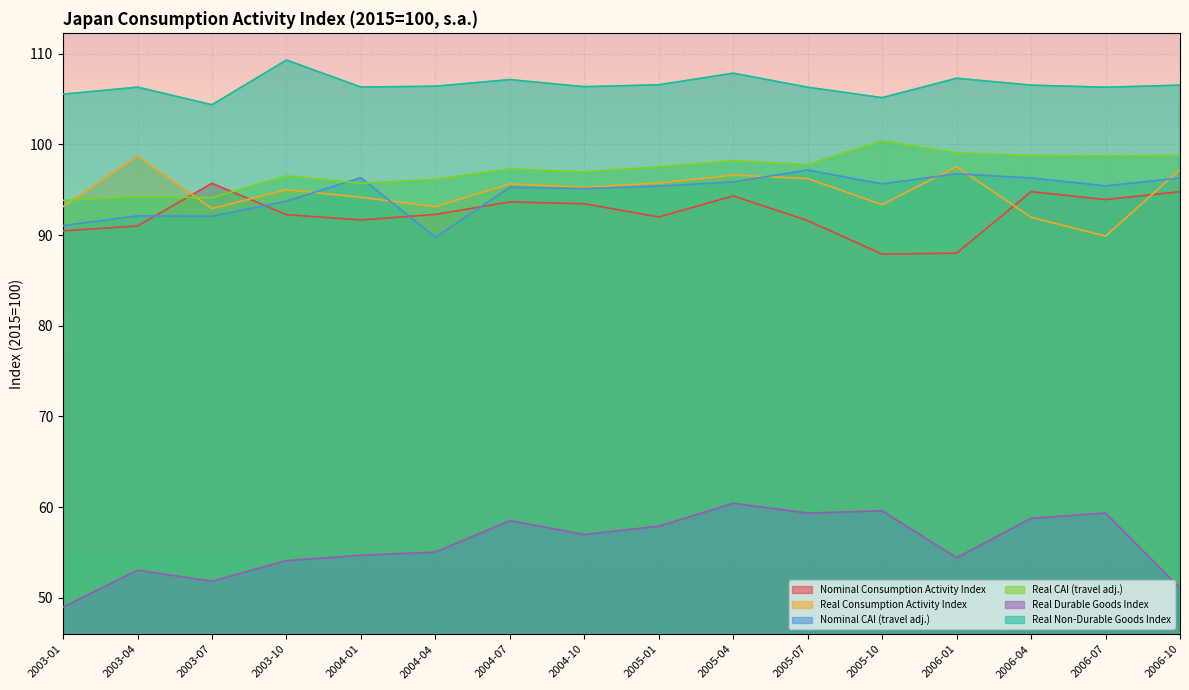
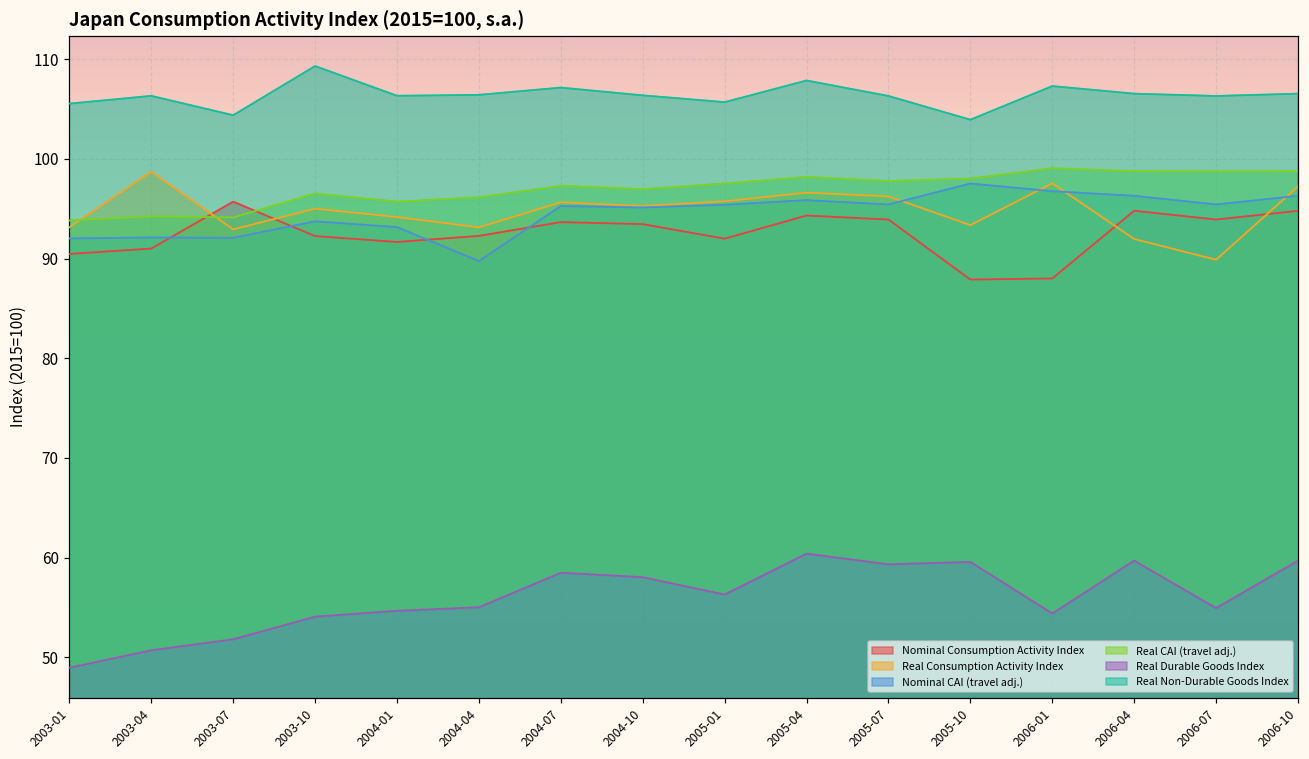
  {
    "Nominal Consumption Activity Index": {
      "2003-01": 90,
      "2003-04": 91,
      "2003-07": 96,
      "2003-10": 92,
      "2004-01": 92,
      "2004-04": 92,
      "2004-07": 94,
      "2004-10": 93,
      "2005-01": 92,
      "2005-04": 94,
-     "2005-07": 92,
+     "2005-07": 94,
      "2005-10": 88,
      "2006-01": 88,
      "2006-04": 95,
      "2006-07": 94,
      "2006-10": 95
    },
    "Real Consumption Activity Index": {
      "2003-01": 93,
      "2003-04": 99,
      "2003-07": 93,
      "2003-10": 95,
      "2004-01": 94,
      "2004-04": 93,
      "2004-07": 96,
      "2005-01": 96,
      "2005-04": 97,
      "2005-07": 96,
      "2005-10": 93,
      "2006-01": 98,
      "2006-04": 92,
      "2006-07": 90,
      "2006-10": 97
    },
    "Nominal CAI (travel adj.)": {
-     "2003-01": 91,
+     "2003-01": 92,
      "2003-04": 92,
      "2003-07": 92,
      "2003-10": 94,
-     "2004-01": 96,
+     "2004-01": 93,
      "2004-04": 90,
      "2004-07": 95,
      "2005-01": 95,
      "2005-04": 96,
-     "2005-07": 97,
-     "2005-10": 96,
+     "2005-07": 95,
+     "2005-10": 98,
      "2006-01": 97,
      "2006-04": 96,
      "2006-07": 95,
      "2006-10": 96
    },
    "Real CAI (travel adj.)": {
      "2003-01": 94,
      "2003-04": 94,
      "2003-07": 94,
      "2003-10": 97,
      "2004-01": 96,
      "2004-04": 96,
      "2004-07": 97,
      "2004-10": 97,
      "2005-01": 98,
      "2005-04": 98,
      "2005-07": 98,
-     "2005-10": 100,
+     "2005-10": 98,
      "2006-01": 99,
      "2006-04": 99,
      "2006-07": 99,
      "2006-10": 99
    },
    "Real Durable Goods Index": {
      "2003-01": 49,
-     "2003-04": 53,
+     "2003-04": 51,
      "2003-07": 52,
      "2003-10": 54,
      "2004-01": 55,
      "2004-04": 55,
      "2004-07": 59,
-     "2004-10": 57,
-     "2005-01": 58,
+     "2004-10": 58,
+     "2005-01": 56,
      "2005-04": 60,
      "2005-07": 59,
      "2005-10": 60,
      "2006-01": 54,
-     "2006-04": 59,
-     "2006-07": 59,
-     "2006-10": 51
+     "2006-04": 60,
+     "2006-07": 55,
+     "2006-10": 60
    },
    "Real Non-Durable Goods Index": {
      "2003-01": 106,
      "2003-04": 106,
      "2003-07": 104,
      "2003-10": 109,
      "2004-01": 106,
      "2004-04": 106,
      "2004-07": 107,
      "2004-10": 106,
-     "2005-01": 107,
+     "2005-01": 106,
      "2005-04": 108,
      "2005-07": 106,
-     "2005-10": 105,
+     "2005-10": 104,
      "2006-01": 107,
      "2006-04": 107,
      "2006-07": 106,
      "2006-10": 107
    }
  }
